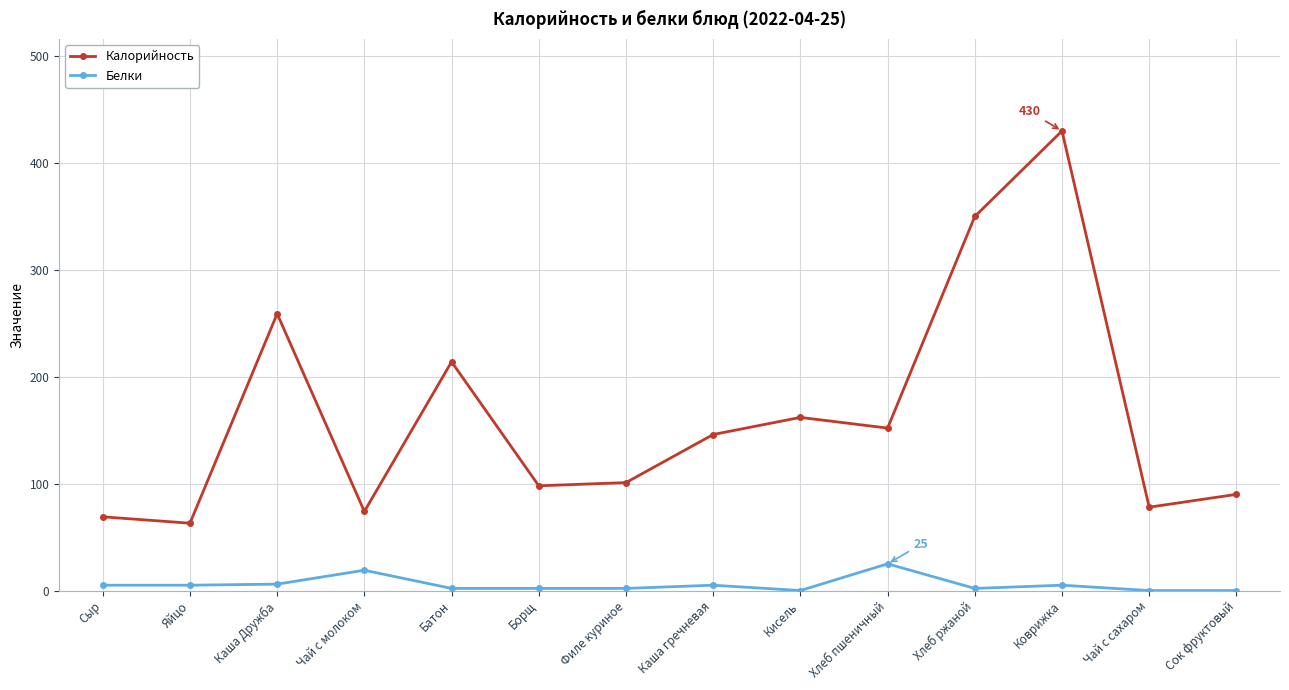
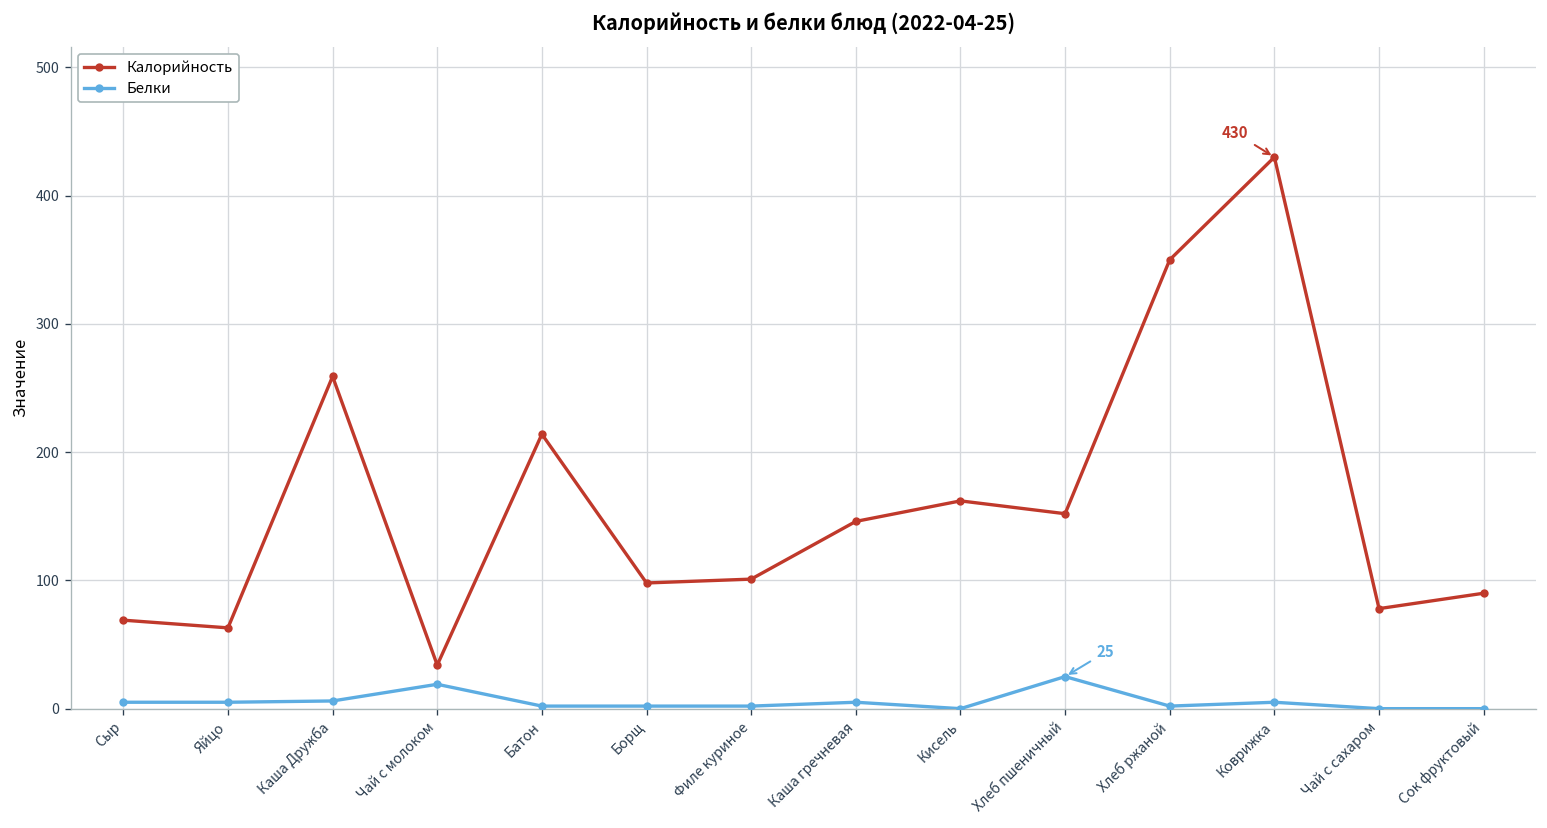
  {
    "Калорийность": {
      "Сыр": 69,
      "Яйцо": 63,
      "Каша Дружба": 259,
-     "Чай с молоком": 74,
+     "Чай с молоком": 34,
      "Батон": 214,
      "Борщ": 98,
      "Филе куриное": 101,
      "Каша гречневая": 146,
      "Кисель": 162,
      "Хлеб пшеничный": 152,
      "Хлеб ржаной": 350,
      "Чай с сахаром": 78,
      "Сок фруктовый": 90
    },
    "Белки": {
      "Хлеб пшеничный": 25
    }
  }
